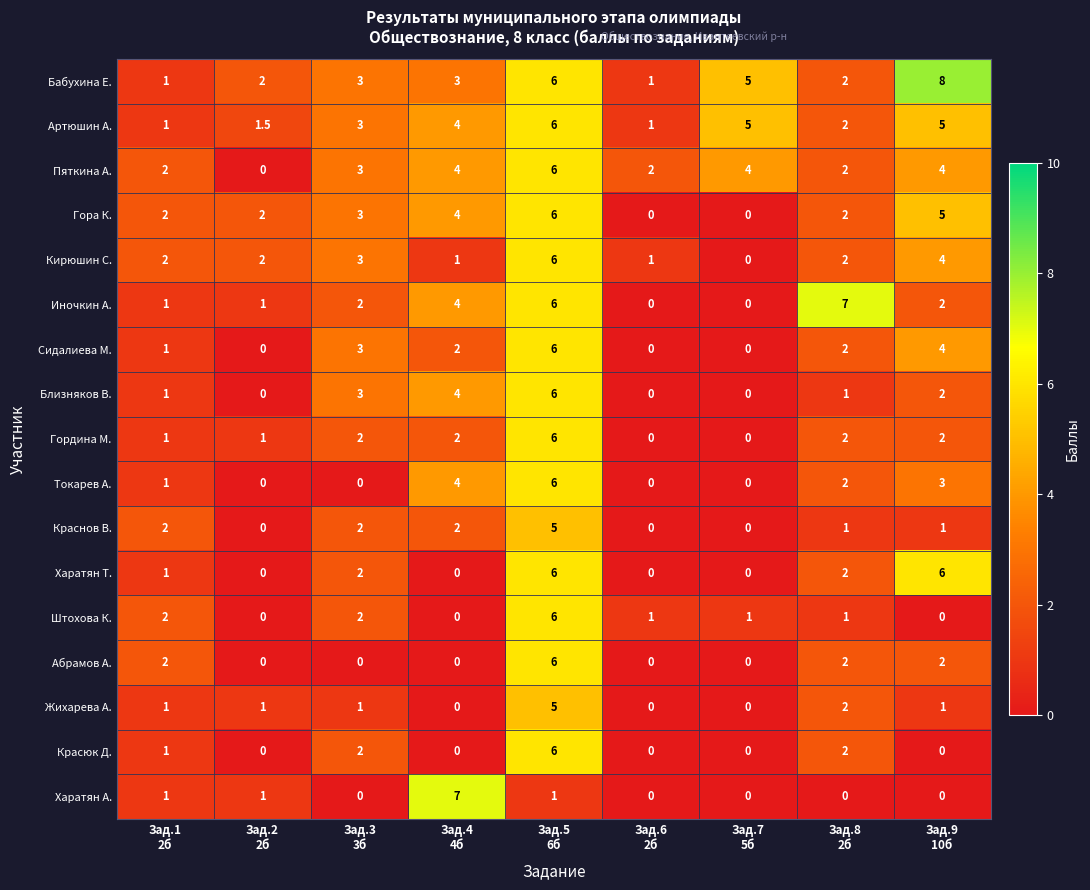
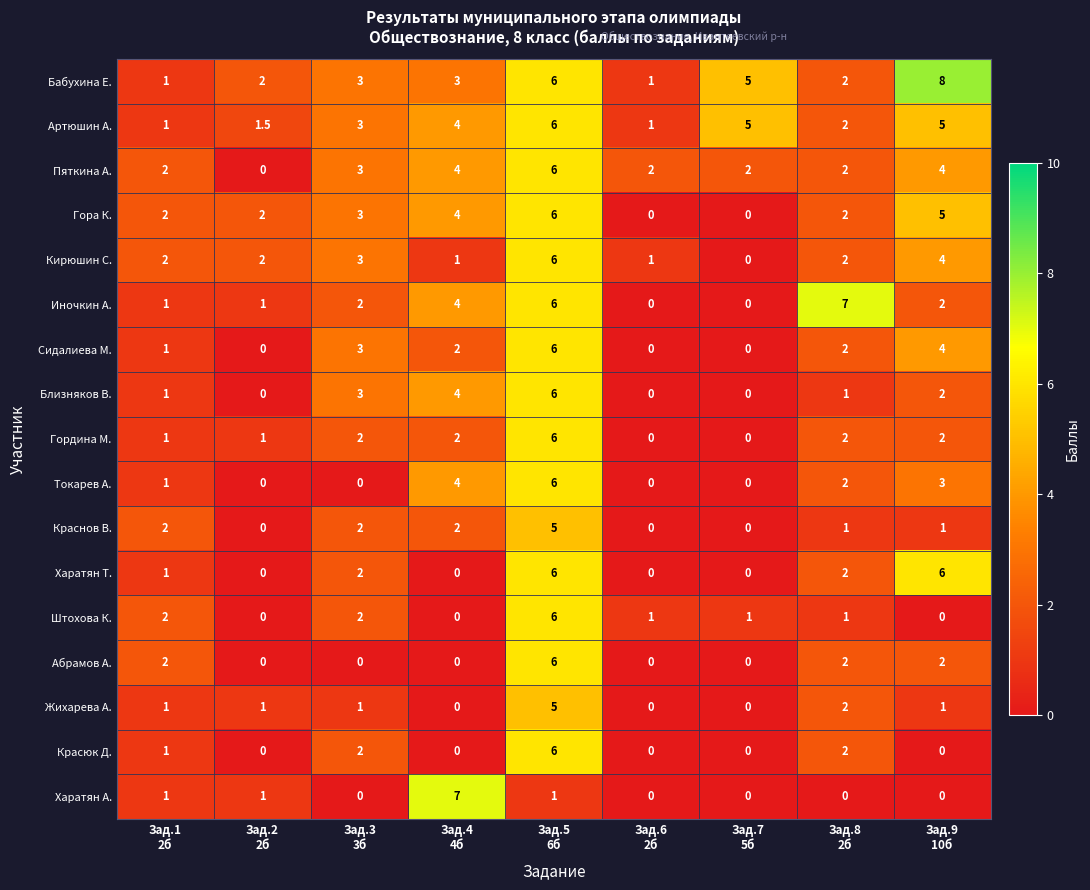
  {
    "Бабухина Е.": {
      "Зад.1 2б": 1,
      "Зад.2 2б": 2,
      "Зад.3 3б": 3,
      "Зад.4 4б": 3,
      "Зад.5 6б": 6,
      "Зад.6 2б": 1,
      "Зад.7 5б": 5,
      "Зад.8 2б": 2,
      "Зад.9 10б": 8
    },
    "Артюшин А.": {
      "Зад.1 2б": 1,
      "Зад.2 2б": 1.5,
      "Зад.3 3б": 3,
      "Зад.4 4б": 4,
      "Зад.5 6б": 6,
      "Зад.6 2б": 1,
      "Зад.7 5б": 5,
      "Зад.8 2б": 2,
      "Зад.9 10б": 5
    },
    "Пяткина А.": {
      "Зад.1 2б": 2,
      "Зад.2 2б": 0,
      "Зад.3 3б": 3,
      "Зад.4 4б": 4,
      "Зад.5 6б": 6,
      "Зад.6 2б": 2,
-     "Зад.7 5б": 4,
+     "Зад.7 5б": 2,
      "Зад.8 2б": 2,
      "Зад.9 10б": 4
    },
    "Гора К.": {
      "Зад.1 2б": 2,
      "Зад.2 2б": 2,
      "Зад.3 3б": 3,
      "Зад.4 4б": 4,
      "Зад.5 6б": 6,
      "Зад.6 2б": 0,
      "Зад.7 5б": 0,
      "Зад.8 2б": 2,
      "Зад.9 10б": 5
    },
    "Кирюшин С.": {
      "Зад.1 2б": 2,
      "Зад.2 2б": 2,
      "Зад.3 3б": 3,
      "Зад.4 4б": 1,
      "Зад.5 6б": 6,
      "Зад.6 2б": 1,
      "Зад.7 5б": 0,
      "Зад.8 2б": 2,
      "Зад.9 10б": 4
    },
    "Иночкин А.": {
      "Зад.1 2б": 1,
      "Зад.2 2б": 1,
      "Зад.3 3б": 2,
      "Зад.4 4б": 4,
      "Зад.5 6б": 6,
      "Зад.6 2б": 0,
      "Зад.7 5б": 0,
      "Зад.8 2б": 7,
      "Зад.9 10б": 2
    },
    "Сидалиева М.": {
      "Зад.1 2б": 1,
      "Зад.2 2б": 0,
      "Зад.3 3б": 3,
      "Зад.4 4б": 2,
      "Зад.5 6б": 6,
      "Зад.6 2б": 0,
      "Зад.7 5б": 0,
      "Зад.8 2б": 2,
      "Зад.9 10б": 4
    },
    "Близняков В.": {
      "Зад.1 2б": 1,
      "Зад.2 2б": 0,
      "Зад.3 3б": 3,
      "Зад.4 4б": 4,
      "Зад.5 6б": 6,
      "Зад.6 2б": 0,
      "Зад.7 5б": 0,
      "Зад.8 2б": 1,
      "Зад.9 10б": 2
    },
    "Гордина М.": {
      "Зад.1 2б": 1,
      "Зад.2 2б": 1,
      "Зад.3 3б": 2,
      "Зад.4 4б": 2,
      "Зад.5 6б": 6,
      "Зад.6 2б": 0,
      "Зад.7 5б": 0,
      "Зад.8 2б": 2,
      "Зад.9 10б": 2
    },
    "Токарев А.": {
      "Зад.1 2б": 1,
      "Зад.2 2б": 0,
      "Зад.3 3б": 0,
      "Зад.4 4б": 4,
      "Зад.5 6б": 6,
      "Зад.6 2б": 0,
      "Зад.7 5б": 0,
      "Зад.8 2б": 2,
      "Зад.9 10б": 3
    },
    "Краснов В.": {
      "Зад.1 2б": 2,
      "Зад.2 2б": 0,
      "Зад.3 3б": 2,
      "Зад.4 4б": 2,
      "Зад.5 6б": 5,
      "Зад.6 2б": 0,
      "Зад.7 5б": 0,
      "Зад.8 2б": 1,
      "Зад.9 10б": 1
    },
    "Харатян Т.": {
      "Зад.1 2б": 1,
      "Зад.2 2б": 0,
      "Зад.3 3б": 2,
      "Зад.4 4б": 0,
      "Зад.5 6б": 6,
      "Зад.6 2б": 0,
      "Зад.7 5б": 0,
      "Зад.8 2б": 2,
      "Зад.9 10б": 6
    },
    "Штохова К.": {
      "Зад.1 2б": 2,
      "Зад.2 2б": 0,
      "Зад.3 3б": 2,
      "Зад.4 4б": 0,
      "Зад.5 6б": 6,
      "Зад.6 2б": 1,
      "Зад.7 5б": 1,
      "Зад.8 2б": 1,
      "Зад.9 10б": 0
    },
    "Абрамов А.": {
      "Зад.1 2б": 2,
      "Зад.2 2б": 0,
      "Зад.3 3б": 0,
      "Зад.4 4б": 0,
      "Зад.5 6б": 6,
      "Зад.6 2б": 0,
      "Зад.7 5б": 0,
      "Зад.8 2б": 2,
      "Зад.9 10б": 2
    },
    "Жихарева А.": {
      "Зад.1 2б": 1,
      "Зад.2 2б": 1,
      "Зад.3 3б": 1,
      "Зад.4 4б": 0,
      "Зад.5 6б": 5,
      "Зад.6 2б": 0,
      "Зад.7 5б": 0,
      "Зад.8 2б": 2,
      "Зад.9 10б": 1
    },
    "Красюк Д.": {
      "Зад.1 2б": 1,
      "Зад.2 2б": 0,
      "Зад.3 3б": 2,
      "Зад.4 4б": 0,
      "Зад.5 6б": 6,
      "Зад.6 2б": 0,
      "Зад.7 5б": 0,
      "Зад.8 2б": 2,
      "Зад.9 10б": 0
    },
    "Харатян А.": {
      "Зад.1 2б": 1,
      "Зад.2 2б": 1,
      "Зад.3 3б": 0,
      "Зад.4 4б": 7,
      "Зад.5 6б": 1,
      "Зад.6 2б": 0,
      "Зад.7 5б": 0,
      "Зад.8 2б": 0,
      "Зад.9 10б": 0
    }
  }
